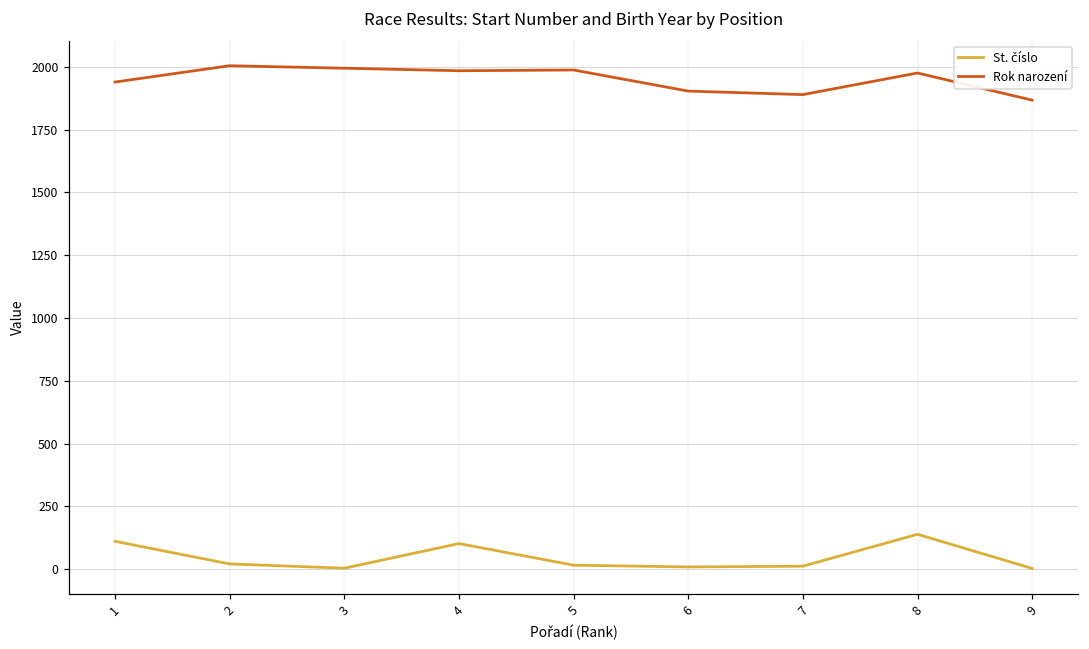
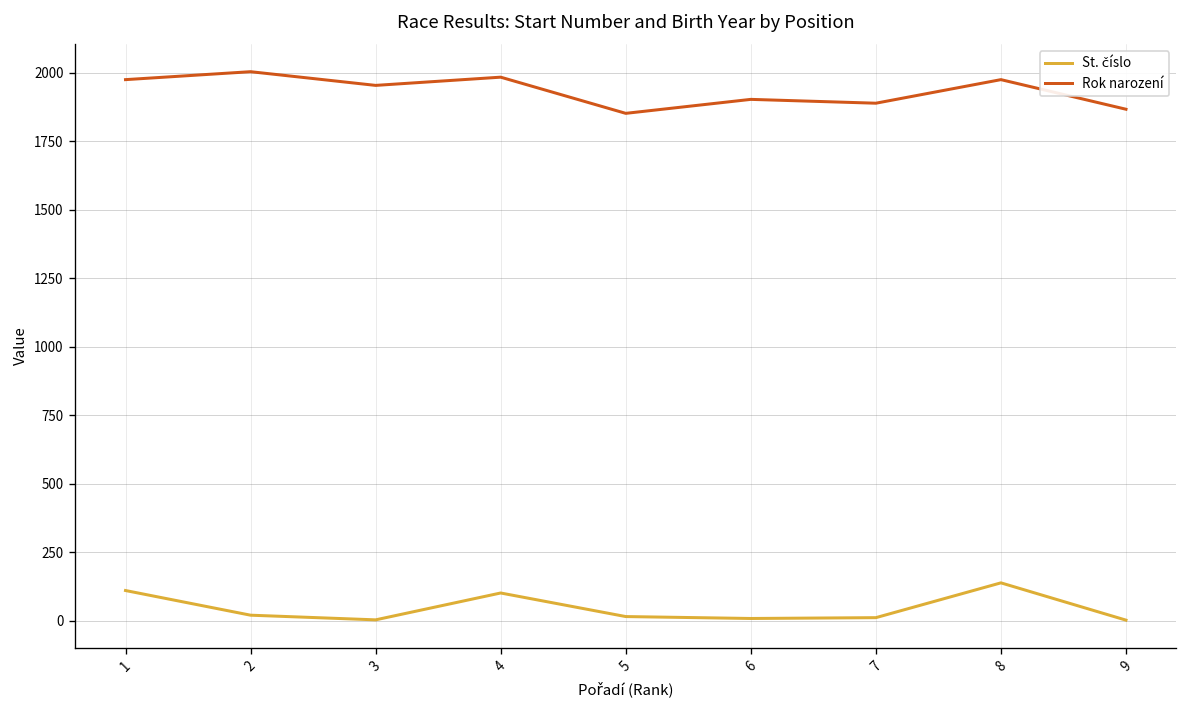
  {
    "St. číslo": {
      "1": 110,
      "2": 20,
      "3": 0,
      "4": 100,
      "5": 20,
      "6": 10,
      "7": 10,
      "8": 140,
      "9": 0
    },
    "Rok narození": {
-     "1": 1940,
+     "1": 1980,
      "2": 2000,
-     "3": 1990,
+     "3": 1950,
      "4": 1980,
-     "5": 1990,
+     "5": 1850,
      "6": 1900,
      "7": 1890,
      "8": 1980,
      "9": 1870
    }
  }
